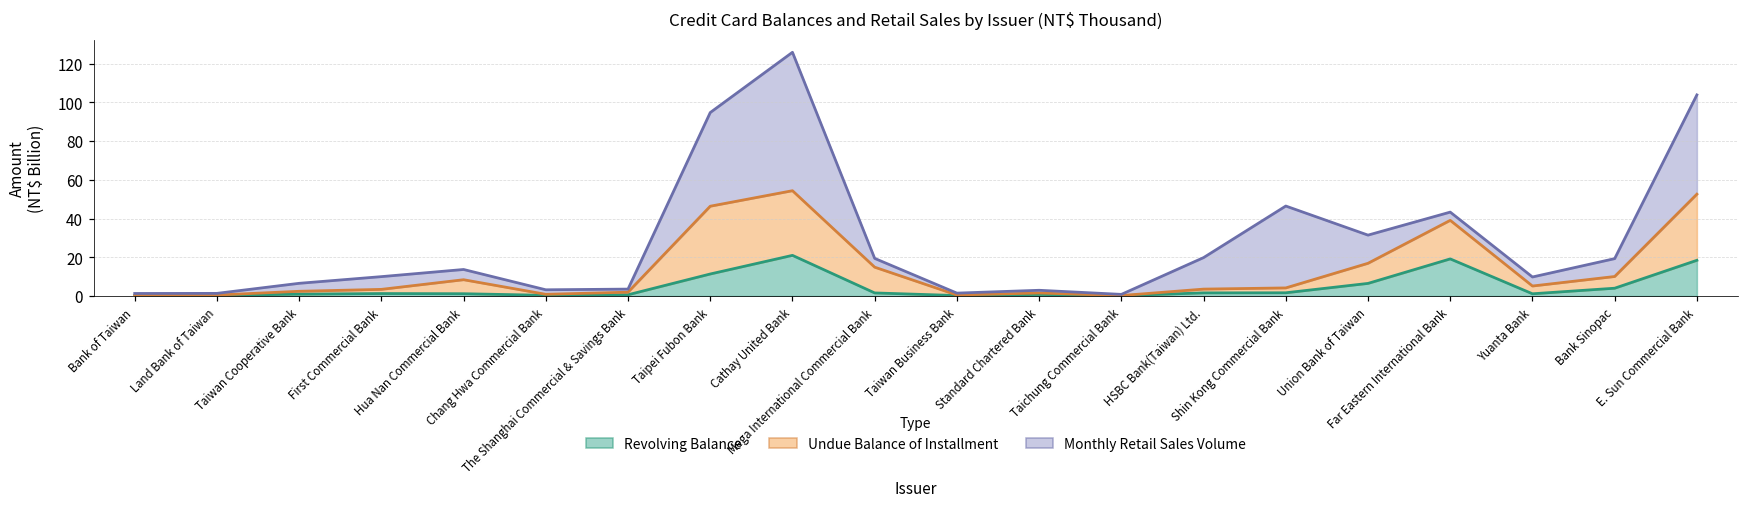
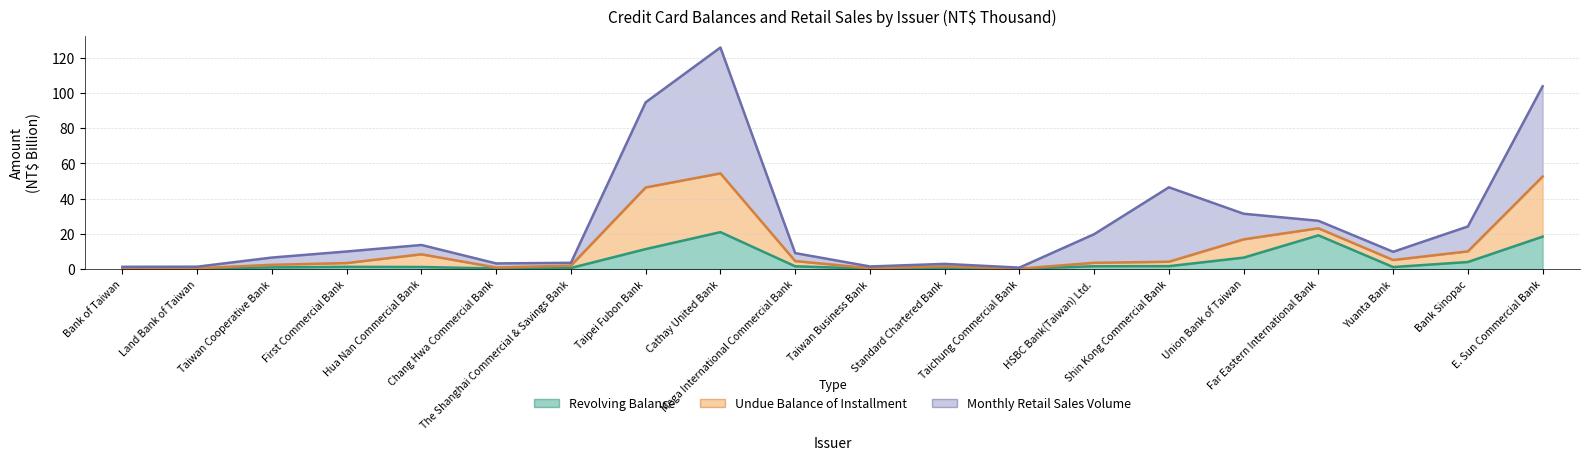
  {
    "Revolving Balance": {
      "Taiwan Cooperative Bank": 1,
      "First Commercial Bank": 1,
      "Hua Nan Commercial Bank": 1,
      "Taipei Fubon Bank": 11,
      "Cathay United Bank": 21,
      "Mega International Commercial Bank": 2,
      "HSBC Bank(Taiwan) Ltd.": 2,
      "Shin Kong Commercial Bank": 2,
      "Union Bank of Taiwan": 7,
      "Far Eastern International Bank": 19,
      "Yuanta Bank": 1,
      "Bank Sinopac": 4,
      "E. Sun Commercial Bank": 18
    },
    "Undue Balance of Installment": {
      "Taiwan Cooperative Bank": 1,
      "First Commercial Bank": 2,
      "Hua Nan Commercial Bank": 7,
      "Taipei Fubon Bank": 35,
      "Cathay United Bank": 33,
-     "Mega International Commercial Bank": 13,
+     "Mega International Commercial Bank": 3,
      "HSBC Bank(Taiwan) Ltd.": 2,
      "Shin Kong Commercial Bank": 3,
      "Union Bank of Taiwan": 10,
-     "Far Eastern International Bank": 20,
+     "Far Eastern International Bank": 4,
      "Yuanta Bank": 4,
      "Bank Sinopac": 6,
      "E. Sun Commercial Bank": 34
    },
    "Monthly Retail Sales Volume": {
      "Taiwan Cooperative Bank": 4,
      "First Commercial Bank": 7,
      "Hua Nan Commercial Bank": 5,
      "Chang Hwa Commercial Bank": 2,
      "The Shanghai Commercial & Savings Bank": 2,
      "Taipei Fubon Bank": 48,
      "Cathay United Bank": 71,
      "Mega International Commercial Bank": 5,
      "HSBC Bank(Taiwan) Ltd.": 16,
      "Shin Kong Commercial Bank": 42,
      "Union Bank of Taiwan": 15,
      "Far Eastern International Bank": 4,
      "Yuanta Bank": 5,
-     "Bank Sinopac": 9,
+     "Bank Sinopac": 14,
      "E. Sun Commercial Bank": 51
    }
  }
